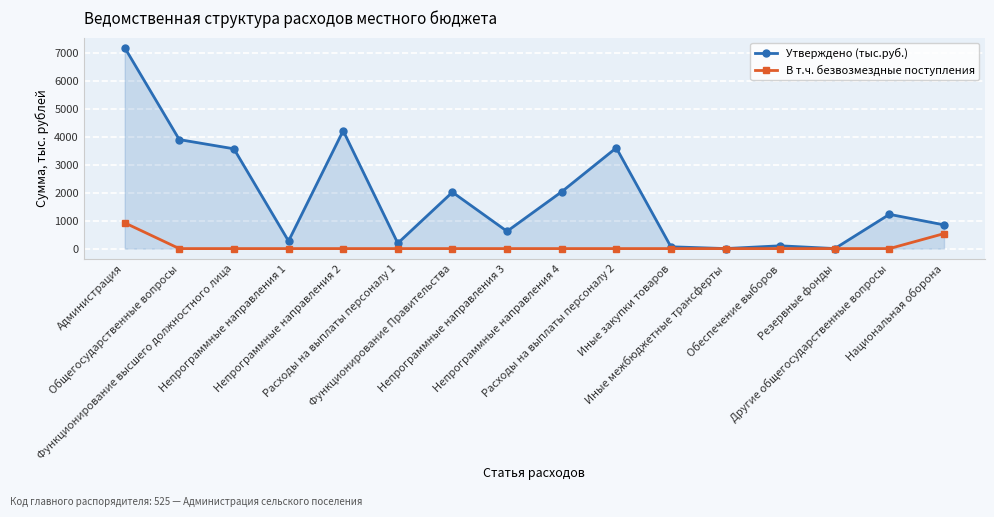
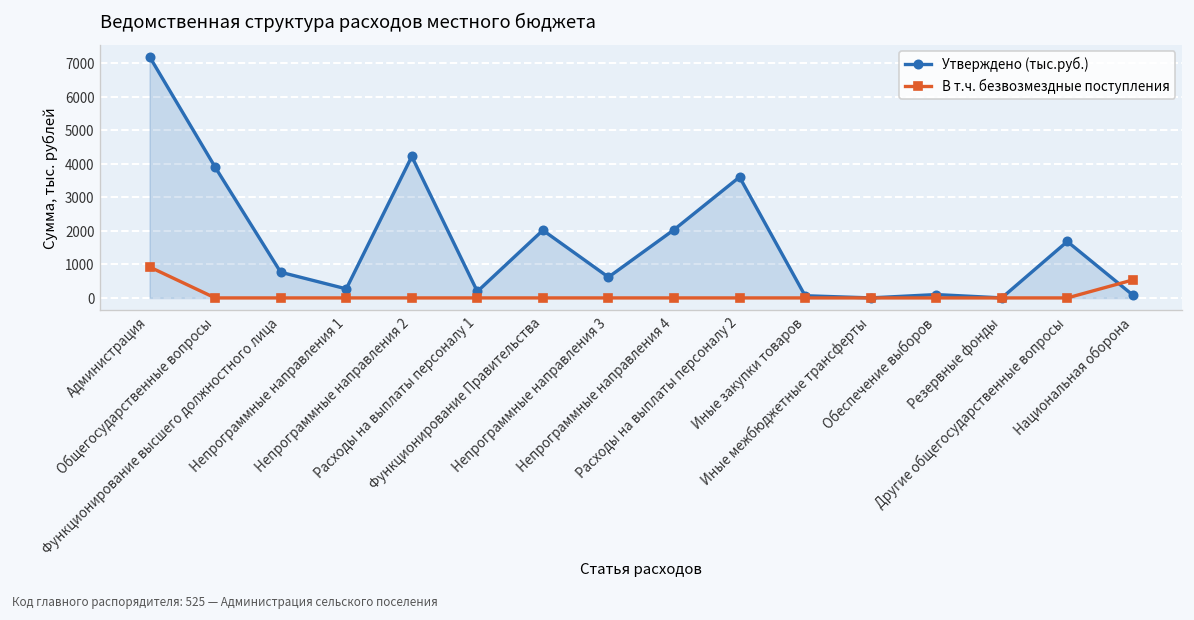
  {
    "Утверждено (тыс.руб.)": {
      "Администрация": 7200,
      "Общегосударственные вопросы": 3900,
-     "Функционирование высшего должностного лица": 3600,
+     "Функционирование высшего должностного лица": 800,
      "Непрограммные направления 1": 300,
      "Непрограммные направления 2": 4200,
      "Расходы на выплаты персоналу 1": 200,
      "Функционирование Правительства": 2000,
      "Непрограммные направления 3": 600,
      "Непрограммные направления 4": 2000,
      "Расходы на выплаты персоналу 2": 3600,
      "Обеспечение выборов": 100,
-     "Другие общегосударственные вопросы": 1200,
-     "Национальная оборона": 800
+     "Другие общегосударственные вопросы": 1700,
+     "Национальная оборона": 100
    },
    "В т.ч. безвозмездные поступления": {
      "Администрация": 900,
      "Общегосударственные вопросы": 0,
      "Функционирование высшего должностного лица": 0,
      "Непрограммные направления 1": 0,
      "Непрограммные направления 2": 0,
      "Расходы на выплаты персоналу 1": 0,
      "Функционирование Правительства": 0,
      "Непрограммные направления 3": 0,
      "Непрограммные направления 4": 0,
      "Расходы на выплаты персоналу 2": 0,
      "Обеспечение выборов": 0,
      "Другие общегосударственные вопросы": 0,
      "Национальная оборона": 500
    }
  }
